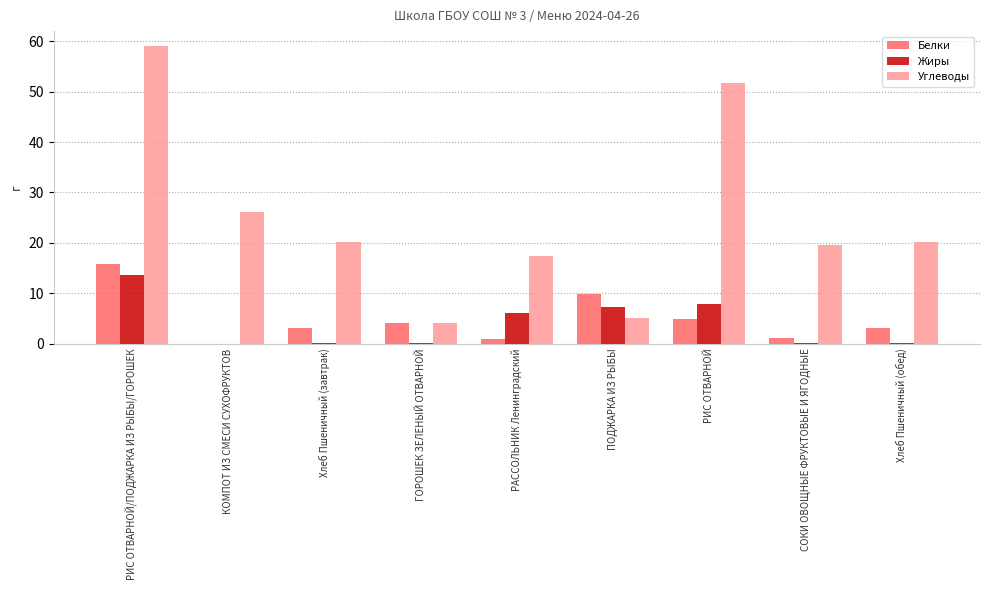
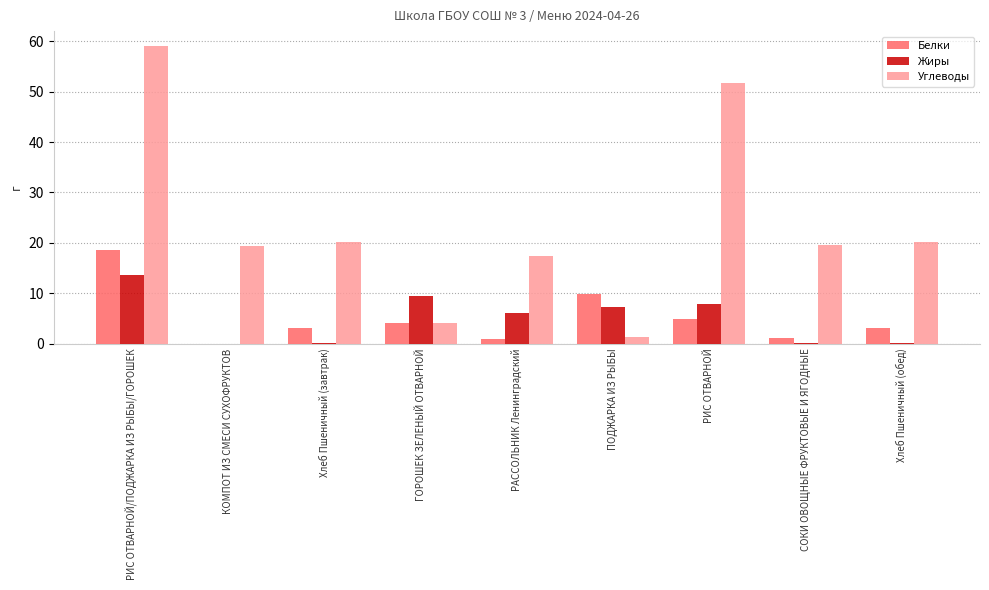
  {
    "Белки": {
-     "РИС ОТВАРНОЙ/ПОДЖАРКА ИЗ РЫБЫ/ГОРОШЕК": 16,
+     "РИС ОТВАРНОЙ/ПОДЖАРКА ИЗ РЫБЫ/ГОРОШЕК": 19,
      "КОМПОТ ИЗ СМЕСИ СУХОФРУКТОВ": 0,
      "Хлеб Пшеничный (завтрак)": 3,
      "ГОРОШЕК ЗЕЛЕНЫЙ ОТВАРНОЙ": 4,
      "РАССОЛЬНИК Ленинградский": 1,
      "ПОДЖАРКА ИЗ РЫБЫ": 10,
      "РИС ОТВАРНОЙ": 5,
      "СОКИ ОВОЩНЫЕ ФРУКТОВЫЕ И ЯГОДНЫЕ": 1,
      "Хлеб Пшеничный (обед)": 3
    },
    "Жиры": {
      "РИС ОТВАРНОЙ/ПОДЖАРКА ИЗ РЫБЫ/ГОРОШЕК": 14,
      "КОМПОТ ИЗ СМЕСИ СУХОФРУКТОВ": 0,
-     "ГОРОШЕК ЗЕЛЕНЫЙ ОТВАРНОЙ": 0,
+     "ГОРОШЕК ЗЕЛЕНЫЙ ОТВАРНОЙ": 10,
      "РАССОЛЬНИК Ленинградский": 6,
      "ПОДЖАРКА ИЗ РЫБЫ": 7,
      "РИС ОТВАРНОЙ": 8
    },
    "Углеводы": {
      "РИС ОТВАРНОЙ/ПОДЖАРКА ИЗ РЫБЫ/ГОРОШЕК": 59,
-     "КОМПОТ ИЗ СМЕСИ СУХОФРУКТОВ": 26,
+     "КОМПОТ ИЗ СМЕСИ СУХОФРУКТОВ": 19,
      "Хлеб Пшеничный (завтрак)": 20,
      "ГОРОШЕК ЗЕЛЕНЫЙ ОТВАРНОЙ": 4,
      "РАССОЛЬНИК Ленинградский": 17,
-     "ПОДЖАРКА ИЗ РЫБЫ": 5,
+     "ПОДЖАРКА ИЗ РЫБЫ": 1,
      "РИС ОТВАРНОЙ": 52,
      "СОКИ ОВОЩНЫЕ ФРУКТОВЫЕ И ЯГОДНЫЕ": 20,
      "Хлеб Пшеничный (обед)": 20
    }
  }
